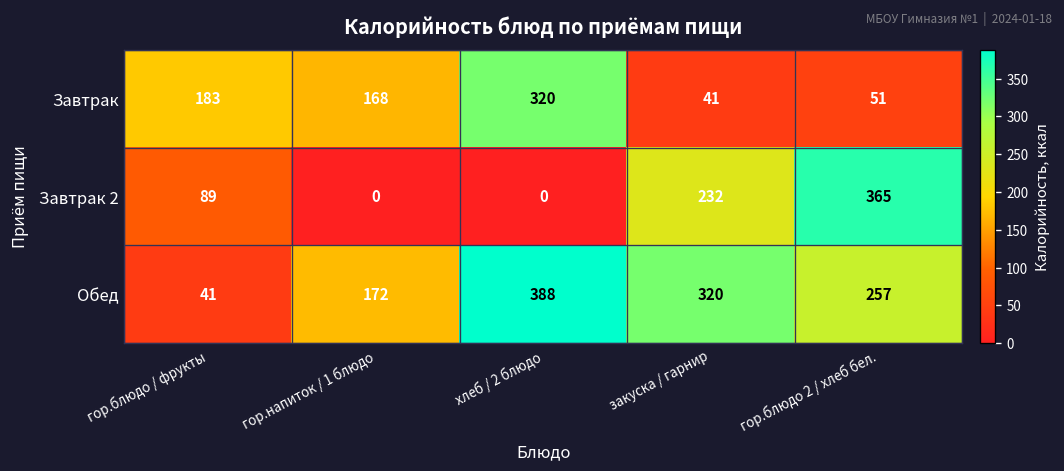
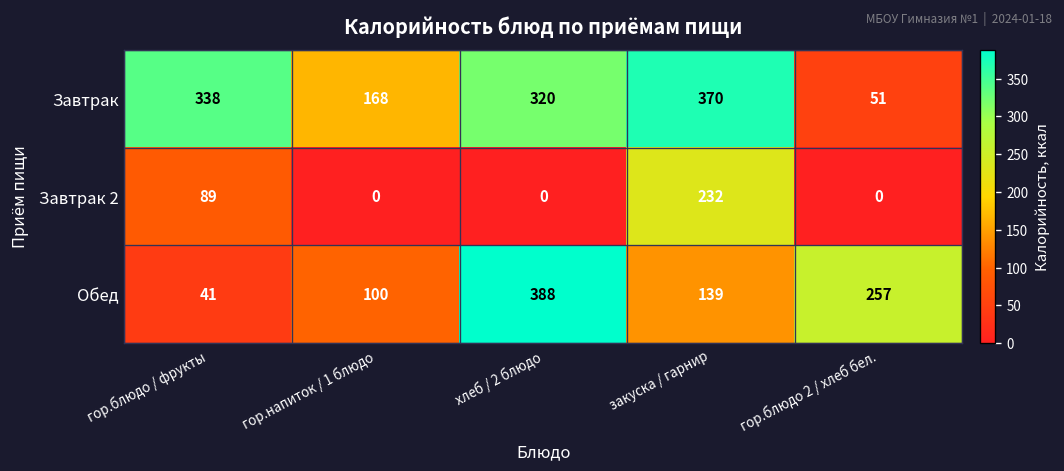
  {
    "Завтрак": {
-     "гор.блюдо / фрукты": 183,
+     "гор.блюдо / фрукты": 338,
      "гор.напиток / 1 блюдо": 168,
      "хлеб / 2 блюдо": 320,
-     "закуска / гарнир": 41,
+     "закуска / гарнир": 370,
      "гор.блюдо 2 / хлеб бел.": 51
    },
    "Завтрак 2": {
      "гор.блюдо / фрукты": 89,
      "гор.напиток / 1 блюдо": 0,
      "хлеб / 2 блюдо": 0,
      "закуска / гарнир": 232,
-     "гор.блюдо 2 / хлеб бел.": 365
+     "гор.блюдо 2 / хлеб бел.": 0
    },
    "Обед": {
      "гор.блюдо / фрукты": 41,
-     "гор.напиток / 1 блюдо": 172,
+     "гор.напиток / 1 блюдо": 100,
      "хлеб / 2 блюдо": 388,
-     "закуска / гарнир": 320,
+     "закуска / гарнир": 139,
      "гор.блюдо 2 / хлеб бел.": 257
    }
  }
